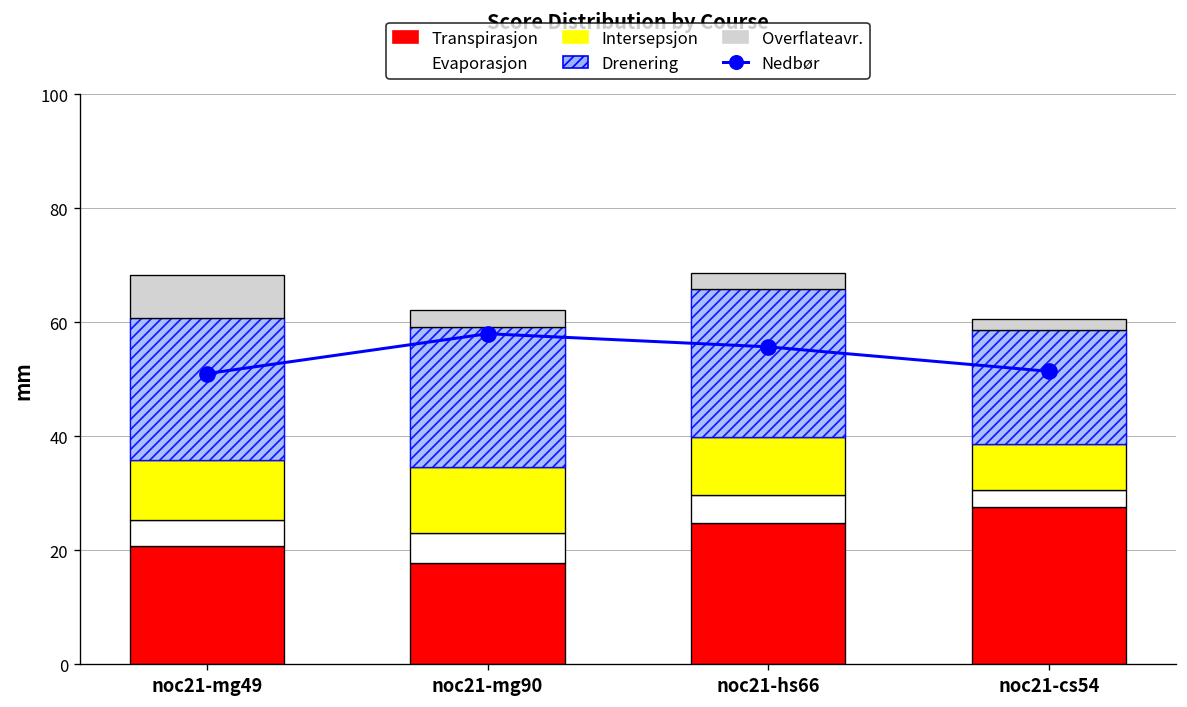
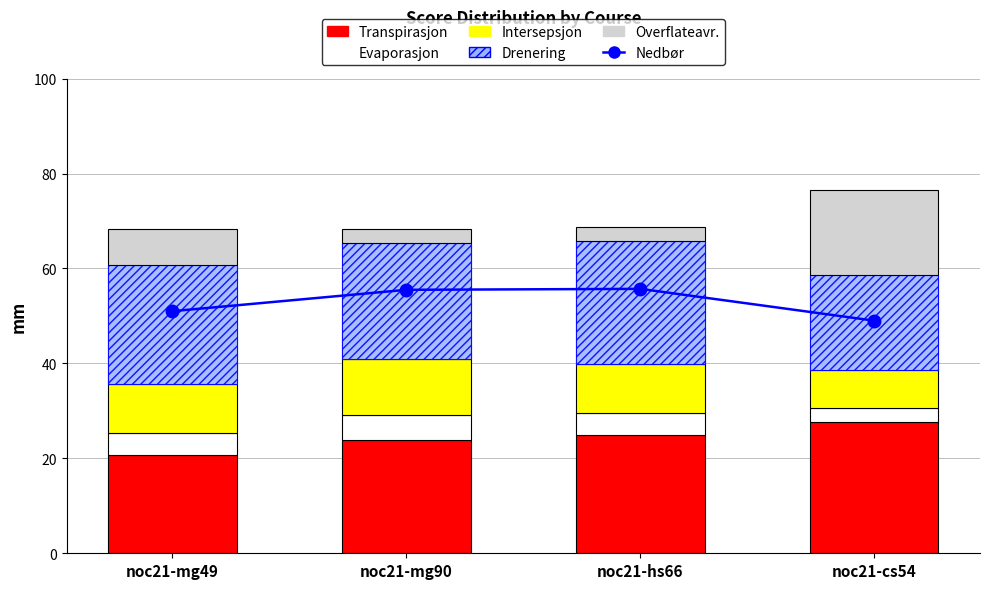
  {
    "Transpirasjon": {
      "noc21-mg49": 21,
-     "noc21-mg90": 18,
+     "noc21-mg90": 24,
      "noc21-hs66": 25,
      "noc21-cs54": 28
    },
    "Nedbør": {
      "noc21-mg49": 51,
-     "noc21-mg90": 58,
+     "noc21-mg90": 56,
      "noc21-hs66": 56,
-     "noc21-cs54": 51
+     "noc21-cs54": 49
    },
    "Intersepsjon": {
      "noc21-mg49": 11,
      "noc21-mg90": 12,
      "noc21-hs66": 10,
      "noc21-cs54": 8
    },
    "Overflateavr.": {
      "noc21-mg49": 8,
      "noc21-mg90": 3,
      "noc21-hs66": 3,
-     "noc21-cs54": 2
+     "noc21-cs54": 18
    }
  }
